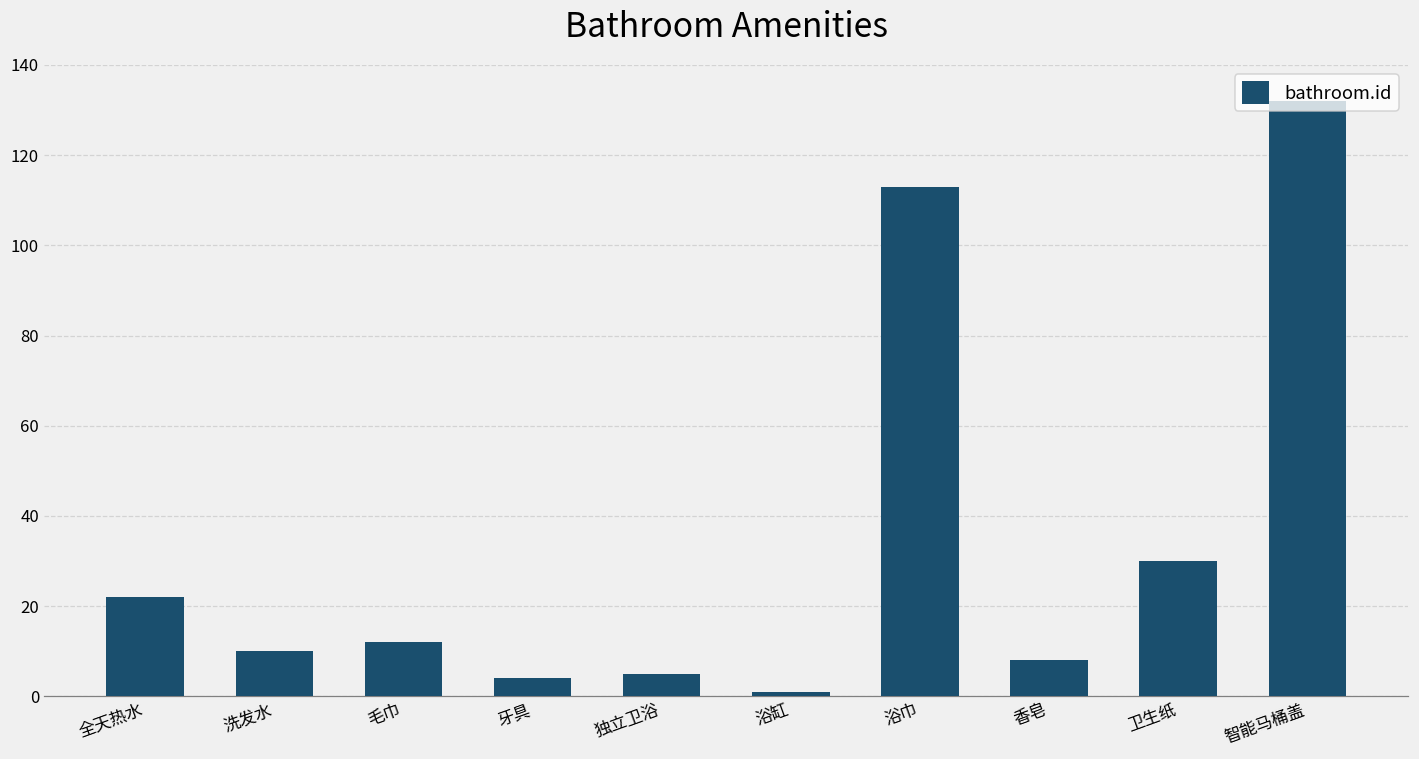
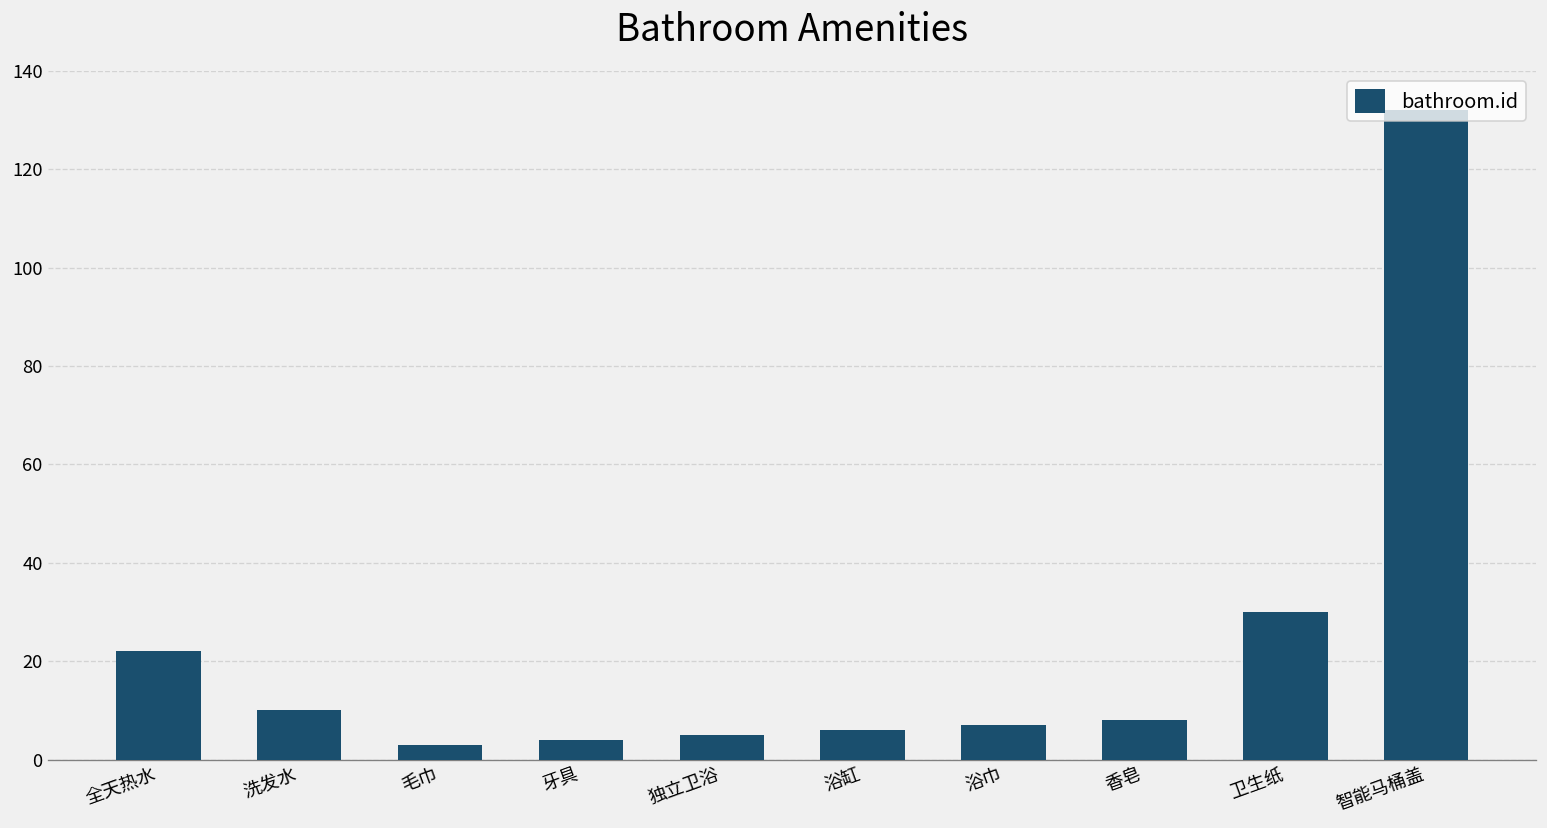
  {
    "全天热水": 22,
    "洗发水": 10,
-   "毛巾": 12,
+   "毛巾": 3,
    "牙具": 4,
    "独立卫浴": 5,
-   "浴缸": 1,
-   "浴巾": 113,
+   "浴缸": 6,
+   "浴巾": 7,
    "香皂": 8,
    "卫生纸": 30
  }
